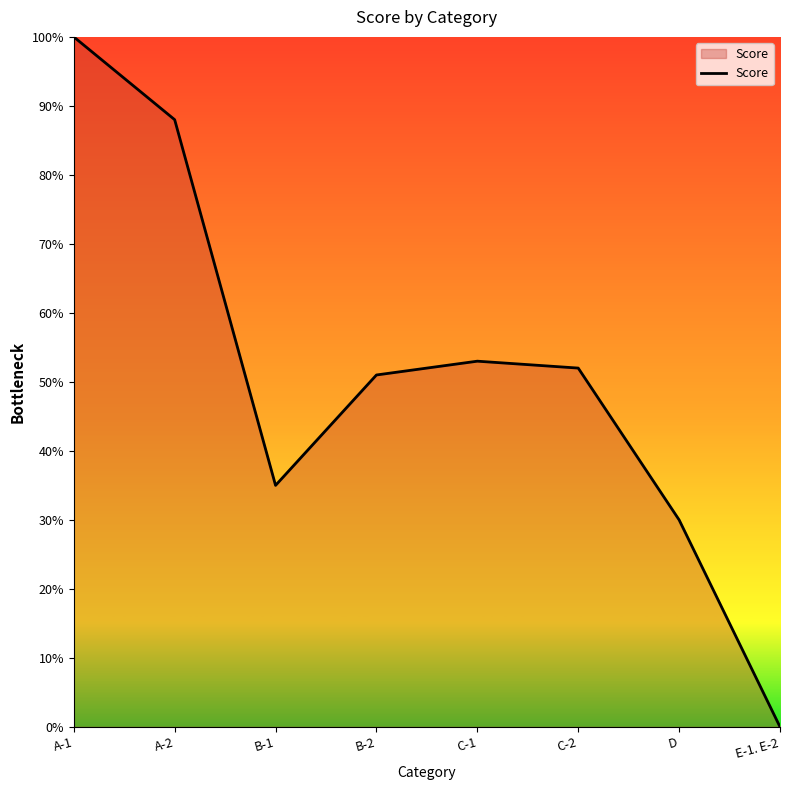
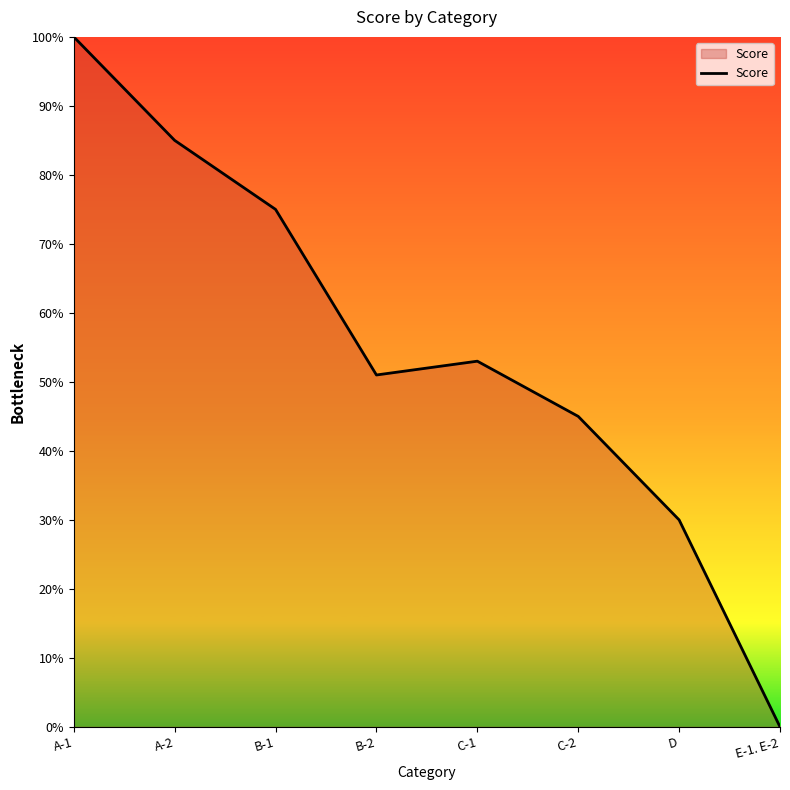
  {
    "A-1": "100%",
-   "A-2": "88%",
-   "B-1": "35%",
+   "A-2": "85%",
+   "B-1": "75%",
    "B-2": "51%",
    "C-1": "53%",
-   "C-2": "52%",
+   "C-2": "45%",
    "D": "30%",
    "E-1. E-2": "0%"
  }
